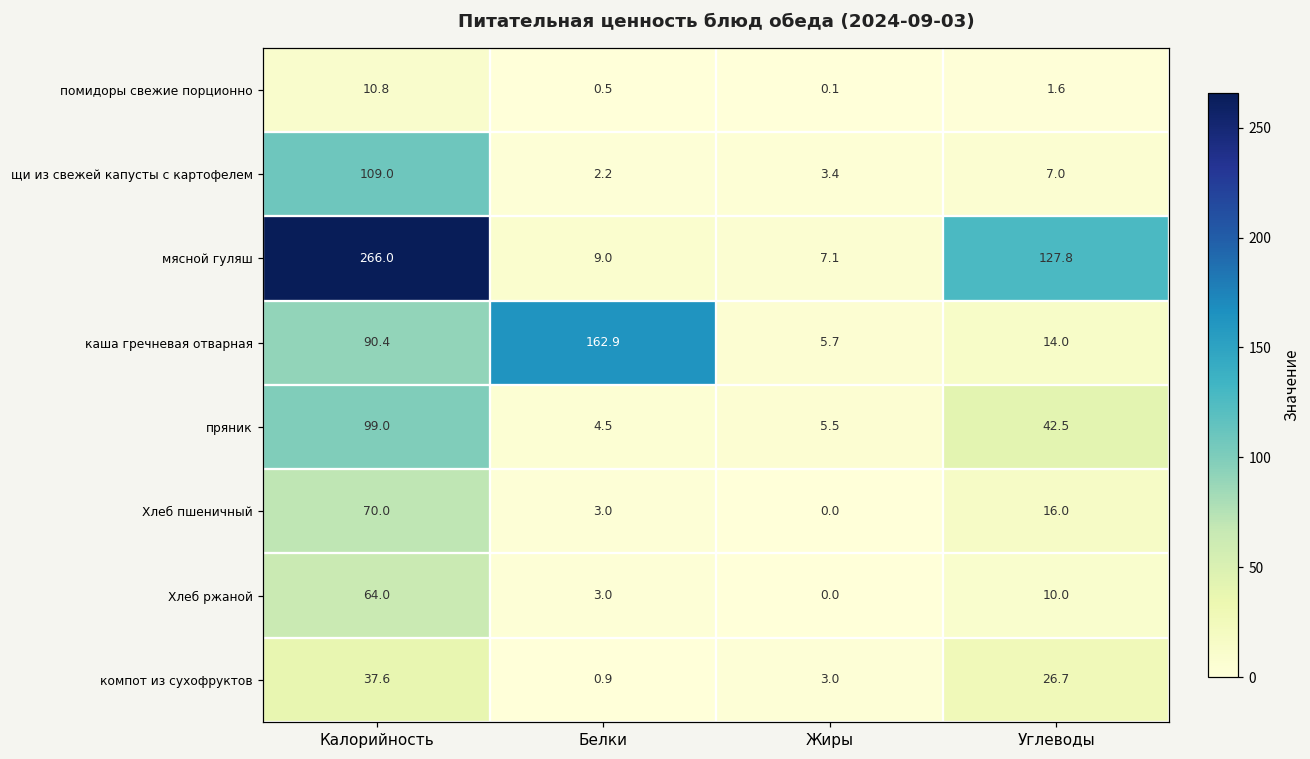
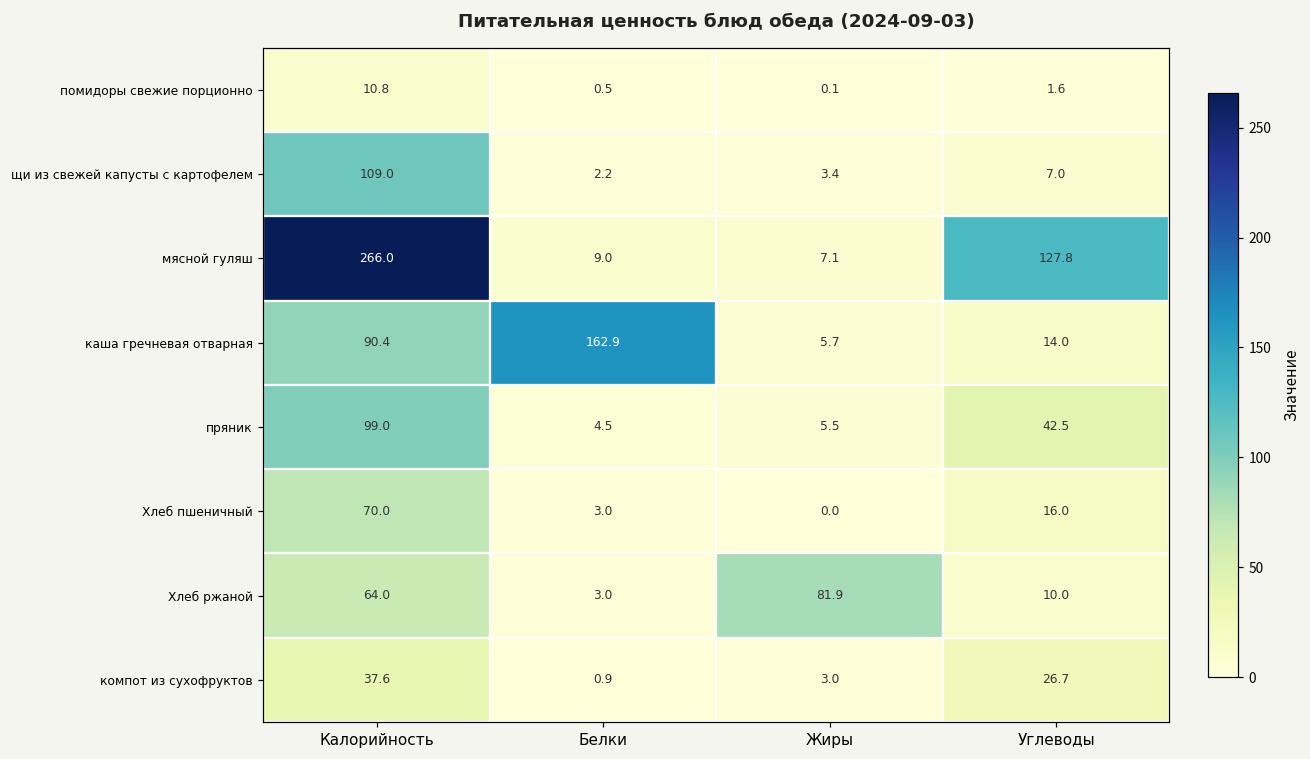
  {
    "помидоры свежие порционно": {
      "Калорийность": 10.8,
      "Белки": 0.5,
      "Жиры": 0.1,
      "Углеводы": 1.6
    },
    "щи из свежей капусты с картофелем": {
      "Калорийность": 109.0,
      "Белки": 2.2,
      "Жиры": 3.4,
      "Углеводы": 7.0
    },
    "мясной гуляш": {
      "Калорийность": 266.0,
      "Белки": 9.0,
      "Жиры": 7.1,
      "Углеводы": 127.8
    },
    "каша гречневая отварная": {
      "Калорийность": 90.4,
      "Белки": 162.9,
      "Жиры": 5.7,
      "Углеводы": 14.0
    },
    "пряник": {
      "Калорийность": 99.0,
      "Белки": 4.5,
      "Жиры": 5.5,
      "Углеводы": 42.5
    },
    "Хлеб пшеничный": {
      "Калорийность": 70.0,
      "Белки": 3.0,
      "Жиры": 0.0,
      "Углеводы": 16.0
    },
    "Хлеб ржаной": {
      "Калорийность": 64.0,
      "Белки": 3.0,
-     "Жиры": 0.0,
+     "Жиры": 81.9,
      "Углеводы": 10.0
    },
    "компот из сухофруктов": {
      "Калорийность": 37.6,
      "Белки": 0.9,
      "Жиры": 3.0,
      "Углеводы": 26.7
    }
  }
